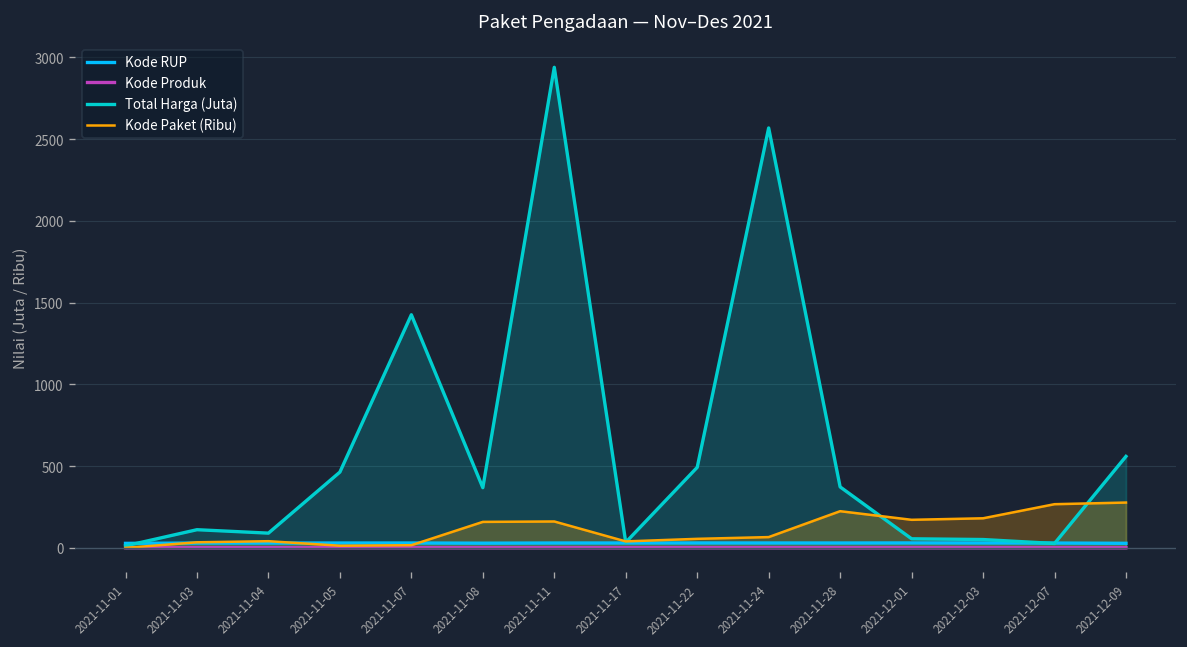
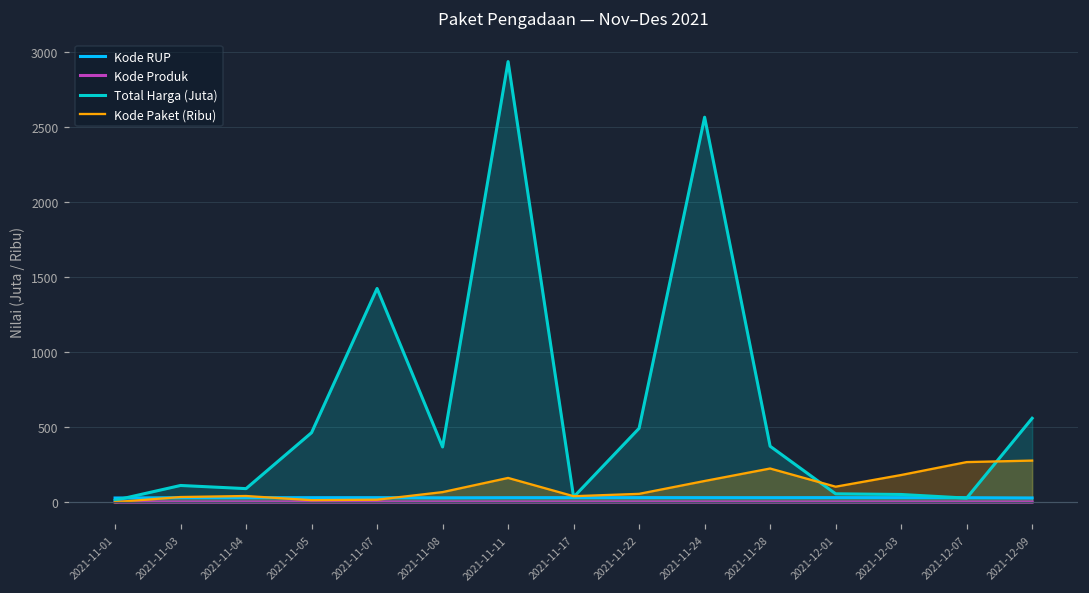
  {
    "Kode Produk": {
      "2021-11-03": 0,
      "2021-11-04": 0,
      "2021-11-08": 0,
      "2021-11-11": 0,
      "2021-11-17": 0,
      "2021-11-22": 0,
      "2021-11-24": 0,
      "2021-11-28": 0,
      "2021-12-01": 0,
      "2021-12-03": 0,
      "2021-12-07": 0,
      "2021-12-09": 0
    },
    "Kode Paket (Ribu)": {
-     "2021-11-08": 160,
+     "2021-11-08": 70,
      "2021-11-11": 160,
      "2021-11-22": 60,
-     "2021-11-24": 70,
+     "2021-11-24": 140,
      "2021-11-28": 220,
-     "2021-12-01": 170,
+     "2021-12-01": 100,
      "2021-12-03": 180,
      "2021-12-07": 270,
      "2021-12-09": 280
    }
  }
